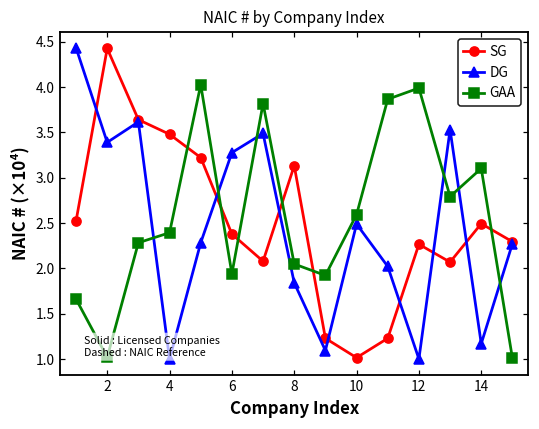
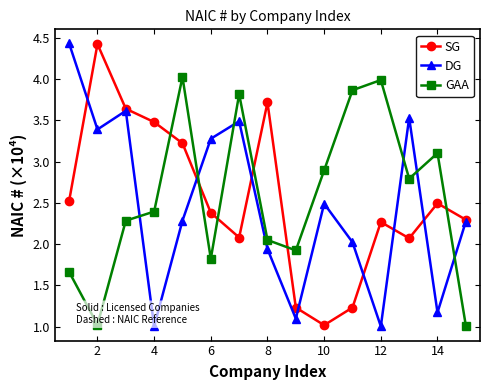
  {
    "SG": {
      "2": 4.4,
      "4": 3.5,
      "6": 2.4,
-     "8": 3.1,
+     "8": 3.7,
      "10": 1.0,
      "12": 2.3,
      "14": 2.5
    },
    "DG": {
      "2": 3.4,
      "6": 3.3,
-     "8": 1.8,
+     "8": 1.9,
      "10": 2.5,
      "12": 1.0,
      "14": 1.2
    },
    "GAA": {
      "4": 2.4,
-     "6": 1.9,
+     "6": 1.8,
      "8": 2.0,
-     "10": 2.6,
+     "10": 2.9,
      "12": 4.0,
      "14": 3.1
    }
  }
